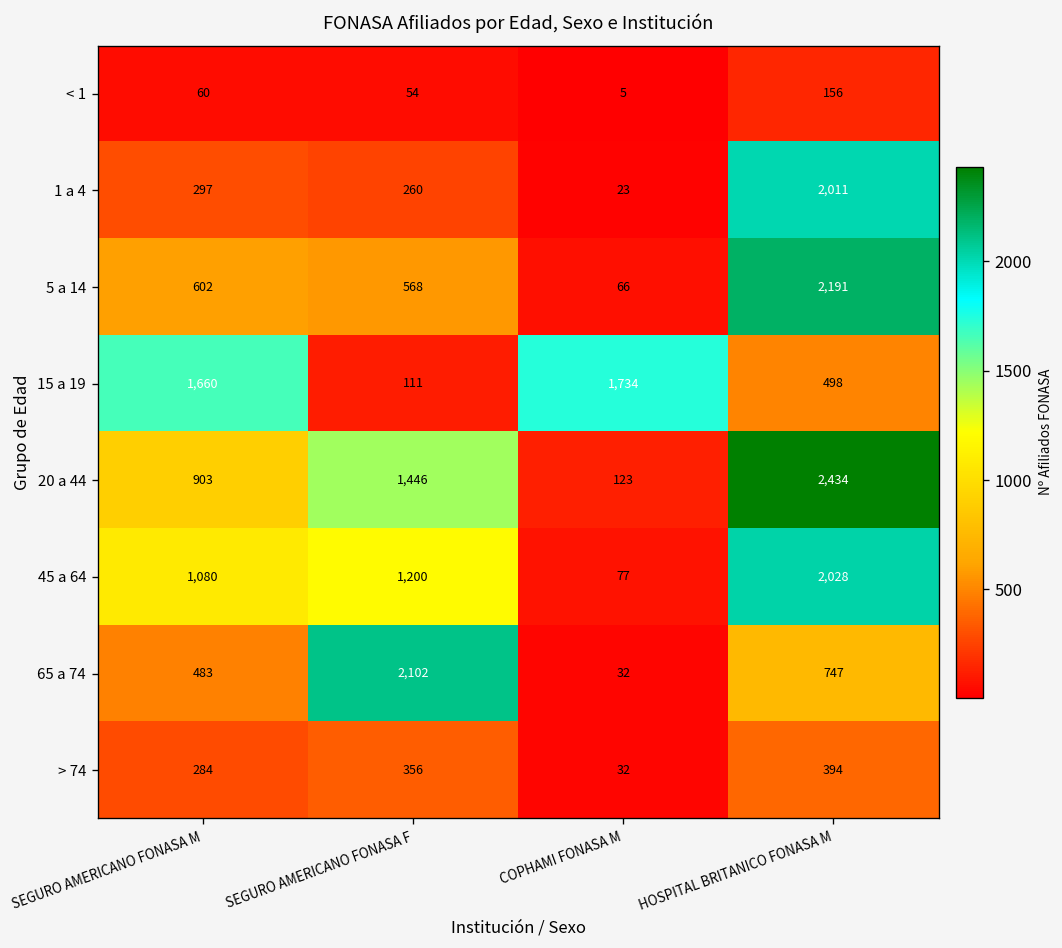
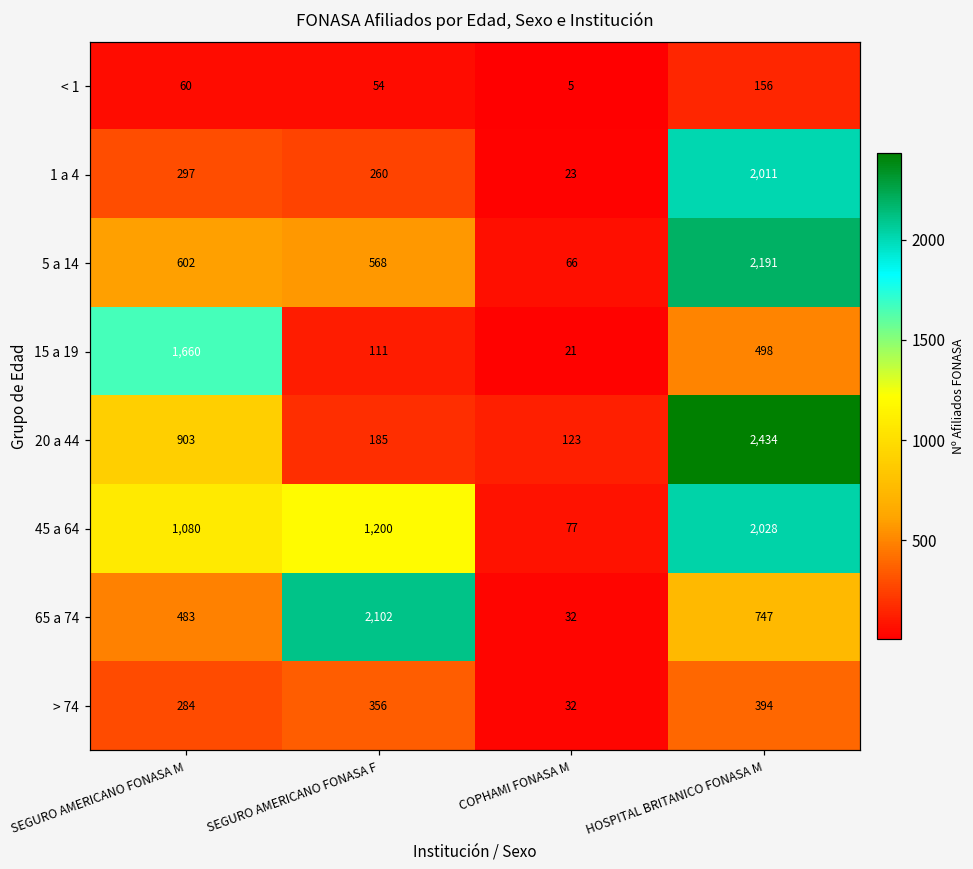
  {
    "< 1": {
      "SEGURO AMERICANO FONASA M": "60",
      "SEGURO AMERICANO FONASA F": "54",
      "COPHAMI FONASA M": "5",
      "HOSPITAL BRITANICO FONASA M": "156"
    },
    "1 a 4": {
      "SEGURO AMERICANO FONASA M": "297",
      "SEGURO AMERICANO FONASA F": "260",
      "COPHAMI FONASA M": "23",
      "HOSPITAL BRITANICO FONASA M": "2,011"
    },
    "5 a 14": {
      "SEGURO AMERICANO FONASA M": "602",
      "SEGURO AMERICANO FONASA F": "568",
      "COPHAMI FONASA M": "66",
      "HOSPITAL BRITANICO FONASA M": "2,191"
    },
    "15 a 19": {
      "SEGURO AMERICANO FONASA M": "1,660",
      "SEGURO AMERICANO FONASA F": "111",
-     "COPHAMI FONASA M": "1,734",
+     "COPHAMI FONASA M": "21",
      "HOSPITAL BRITANICO FONASA M": "498"
    },
    "20 a 44": {
      "SEGURO AMERICANO FONASA M": "903",
-     "SEGURO AMERICANO FONASA F": "1,446",
+     "SEGURO AMERICANO FONASA F": "185",
      "COPHAMI FONASA M": "123",
      "HOSPITAL BRITANICO FONASA M": "2,434"
    },
    "45 a 64": {
      "SEGURO AMERICANO FONASA M": "1,080",
      "SEGURO AMERICANO FONASA F": "1,200",
      "COPHAMI FONASA M": "77",
      "HOSPITAL BRITANICO FONASA M": "2,028"
    },
    "65 a 74": {
      "SEGURO AMERICANO FONASA M": "483",
      "SEGURO AMERICANO FONASA F": "2,102",
      "COPHAMI FONASA M": "32",
      "HOSPITAL BRITANICO FONASA M": "747"
    },
    "> 74": {
      "SEGURO AMERICANO FONASA M": "284",
      "SEGURO AMERICANO FONASA F": "356",
      "COPHAMI FONASA M": "32",
      "HOSPITAL BRITANICO FONASA M": "394"
    }
  }
